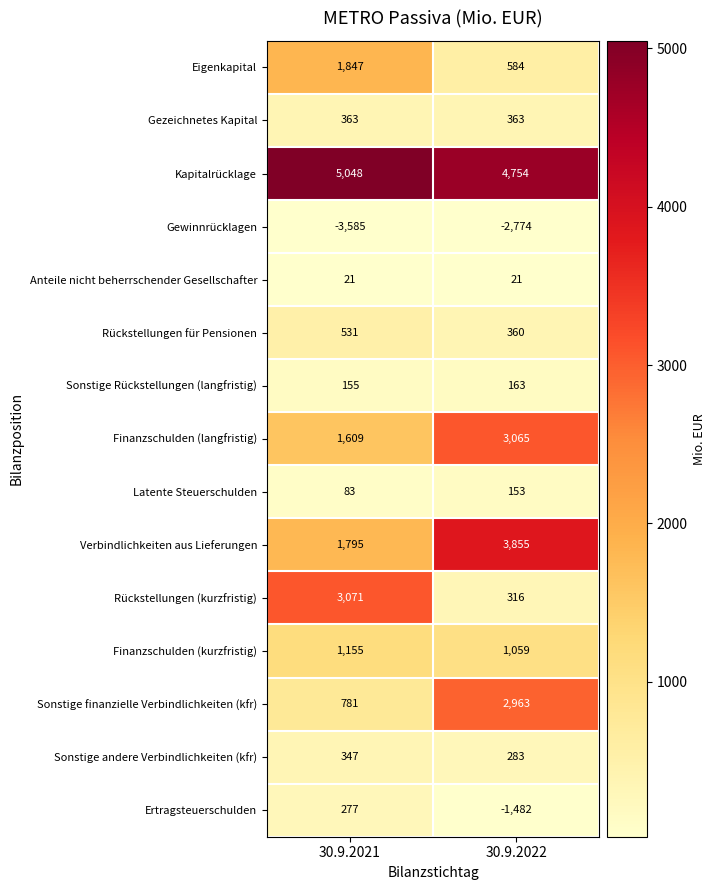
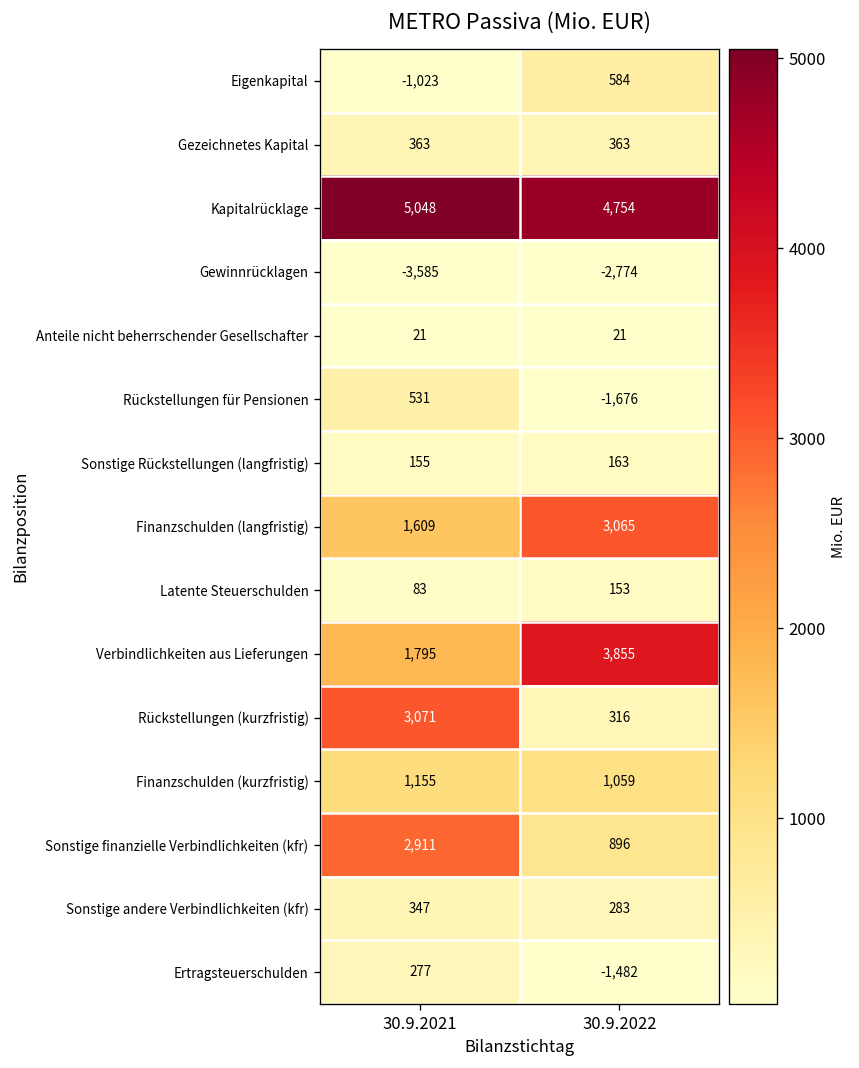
  {
    "Eigenkapital": {
-     "30.9.2021": "1,847",
+     "30.9.2021": "-1,023",
      "30.9.2022": "584"
    },
    "Gezeichnetes Kapital": {
      "30.9.2021": "363",
      "30.9.2022": "363"
    },
    "Kapitalrücklage": {
      "30.9.2021": "5,048",
      "30.9.2022": "4,754"
    },
    "Gewinnrücklagen": {
      "30.9.2021": "-3,585",
      "30.9.2022": "-2,774"
    },
    "Anteile nicht beherrschender Gesellschafter": {
      "30.9.2021": "21",
      "30.9.2022": "21"
    },
    "Rückstellungen für Pensionen": {
      "30.9.2021": "531",
-     "30.9.2022": "360"
+     "30.9.2022": "-1,676"
    },
    "Sonstige Rückstellungen (langfristig)": {
      "30.9.2021": "155",
      "30.9.2022": "163"
    },
    "Finanzschulden (langfristig)": {
      "30.9.2021": "1,609",
      "30.9.2022": "3,065"
    },
    "Latente Steuerschulden": {
      "30.9.2021": "83",
      "30.9.2022": "153"
    },
    "Verbindlichkeiten aus Lieferungen": {
      "30.9.2021": "1,795",
      "30.9.2022": "3,855"
    },
    "Rückstellungen (kurzfristig)": {
      "30.9.2021": "3,071",
      "30.9.2022": "316"
    },
    "Finanzschulden (kurzfristig)": {
      "30.9.2021": "1,155",
      "30.9.2022": "1,059"
    },
    "Sonstige finanzielle Verbindlichkeiten (kfr)": {
-     "30.9.2021": "781",
-     "30.9.2022": "2,963"
+     "30.9.2021": "2,911",
+     "30.9.2022": "896"
    },
    "Sonstige andere Verbindlichkeiten (kfr)": {
      "30.9.2021": "347",
      "30.9.2022": "283"
    },
    "Ertragsteuerschulden": {
      "30.9.2021": "277",
      "30.9.2022": "-1,482"
    }
  }
